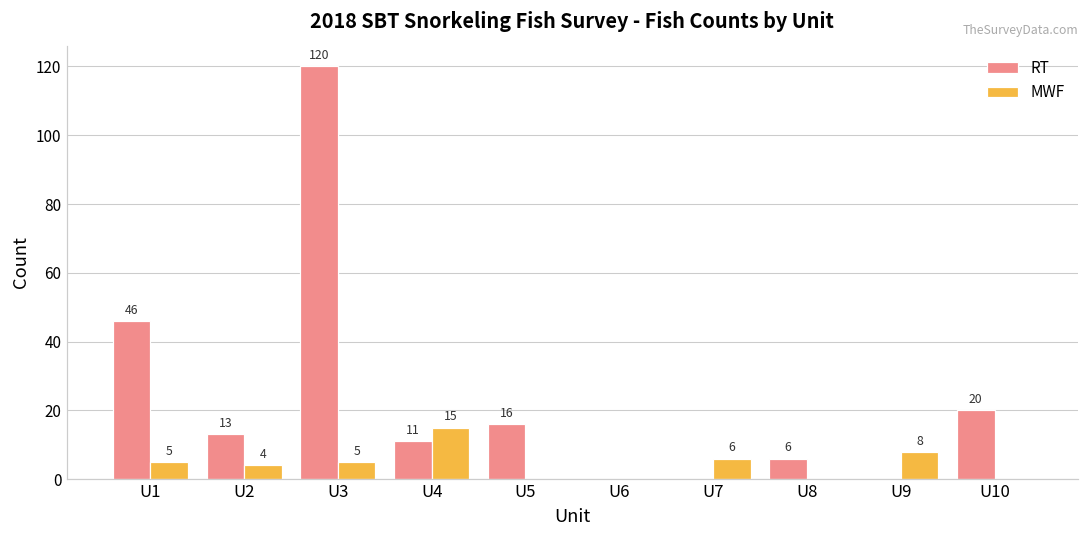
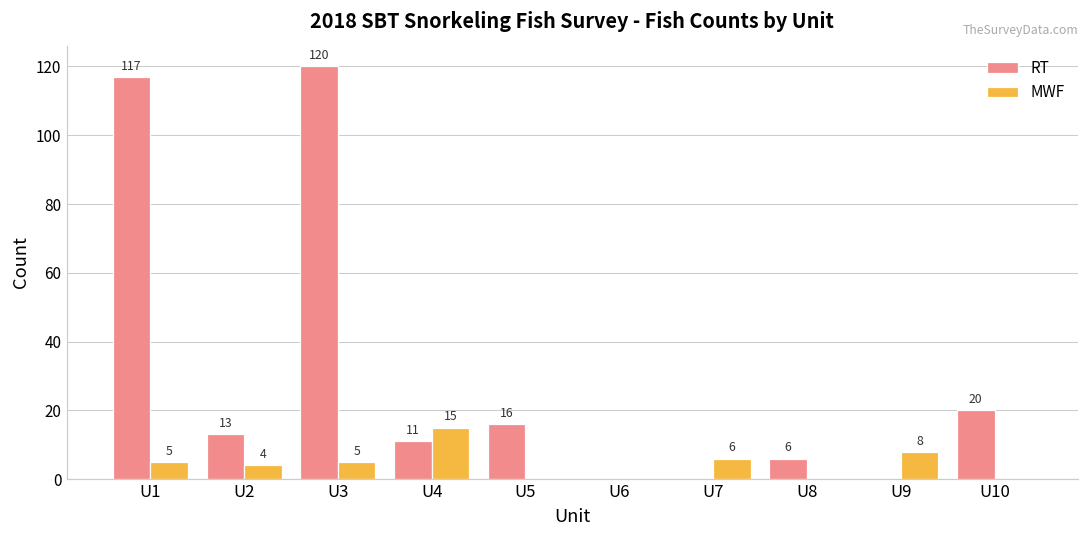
  {
    "RT": {
-     "U1": 46,
+     "U1": 117,
      "U2": 13,
      "U3": 120,
      "U4": 11,
      "U5": 16,
      "U8": 6,
      "U10": 20
    },
    "MWF": {
      "U1": 5,
      "U2": 4,
      "U3": 5,
      "U4": 15,
      "U7": 6,
      "U9": 8
    }
  }
